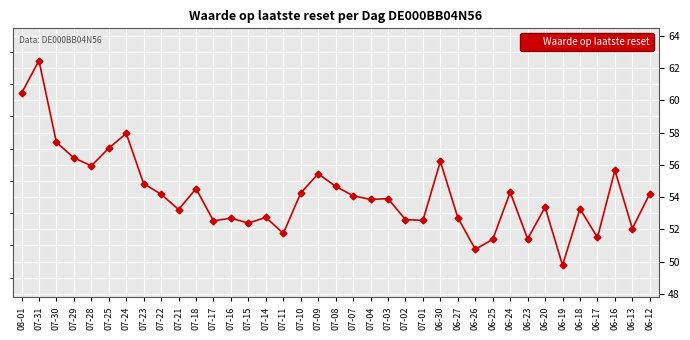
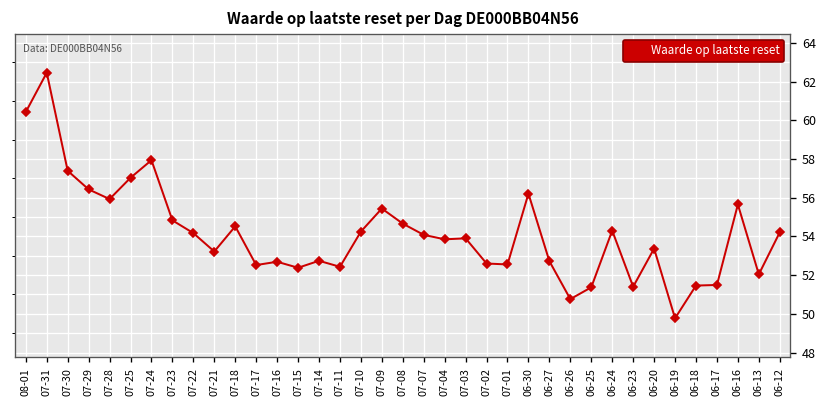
  {
    "08-01": 60.4,
    "07-31": 62.5,
    "07-30": 57.4,
    "07-29": 56.4,
    "07-28": 55.9,
    "07-25": 57.0,
    "07-24": 57.9,
    "07-23": 54.8,
    "07-22": 54.2,
    "07-21": 53.2,
    "07-18": 54.5,
    "07-17": 52.5,
    "07-16": 52.7,
    "07-15": 52.4,
    "07-14": 52.7,
-   "07-11": 51.7,
+   "07-11": 52.4,
    "07-10": 54.3,
    "07-09": 55.4,
    "07-08": 54.7,
    "07-07": 54.1,
    "07-04": 53.9,
    "07-03": 53.9,
    "07-02": 52.6,
    "07-01": 52.6,
    "06-30": 56.2,
    "06-27": 52.7,
    "06-26": 50.8,
    "06-25": 51.4,
    "06-24": 54.3,
    "06-23": 51.4,
    "06-20": 53.4,
    "06-19": 49.8,
-   "06-18": 53.3,
+   "06-18": 51.5,
    "06-17": 51.5,
    "06-16": 55.7,
    "06-13": 52.0,
    "06-12": 54.2
  }
